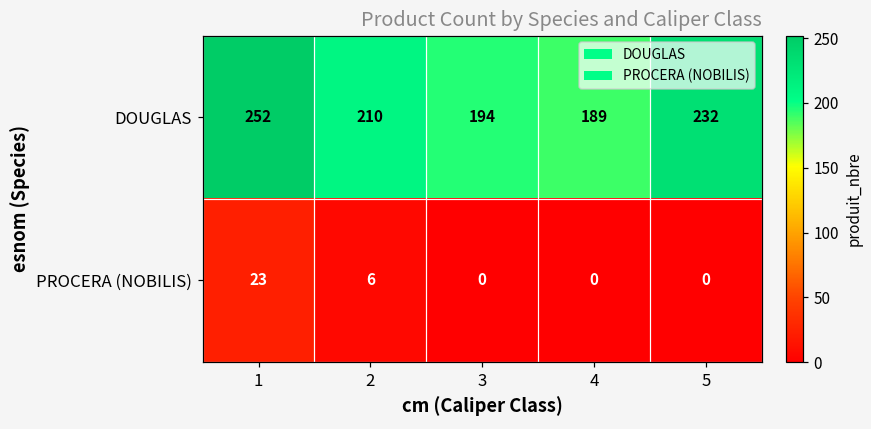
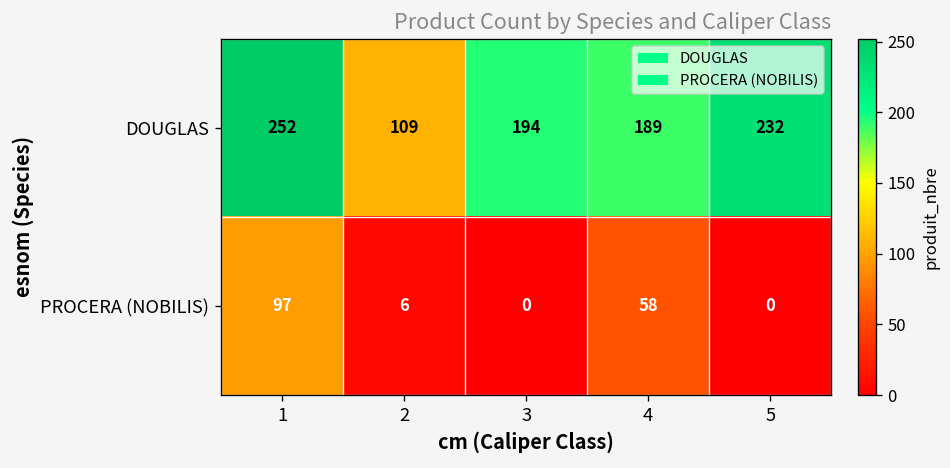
  {
    "DOUGLAS": {
      "1": 252,
-     "2": 210,
+     "2": 109,
      "3": 194,
      "4": 189,
      "5": 232
    },
    "PROCERA (NOBILIS)": {
-     "1": 23,
+     "1": 97,
      "2": 6,
      "3": 0,
-     "4": 0,
+     "4": 58,
      "5": 0
    }
  }
